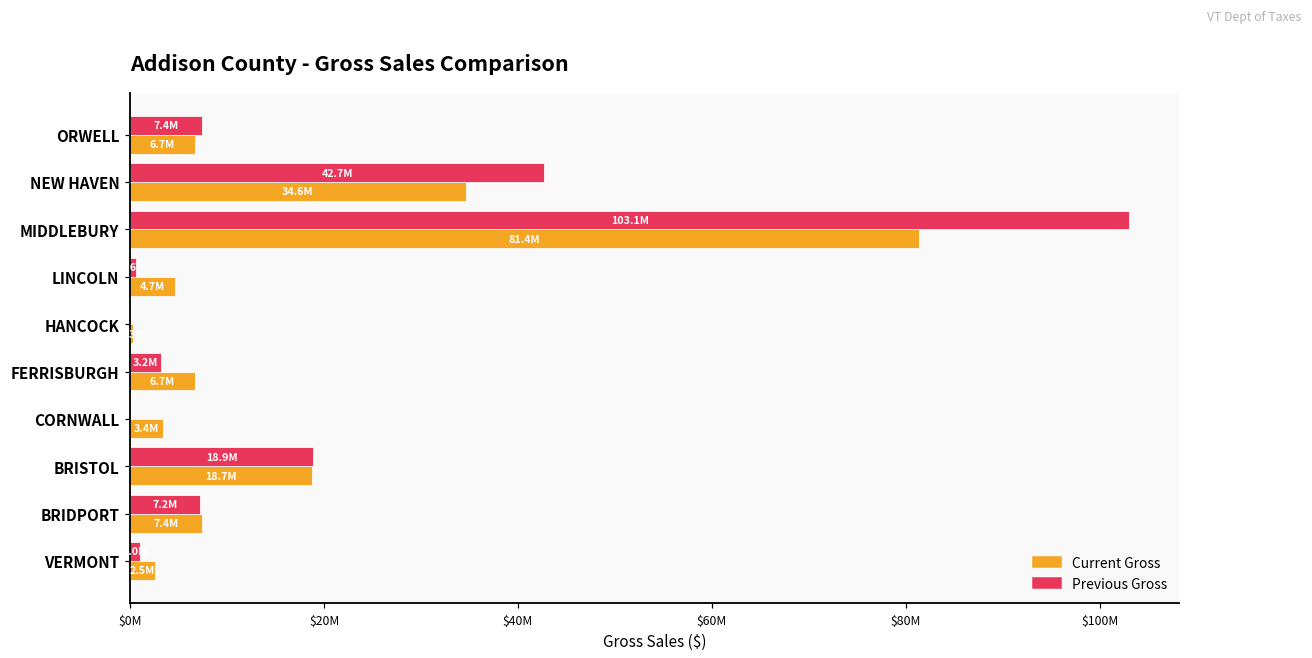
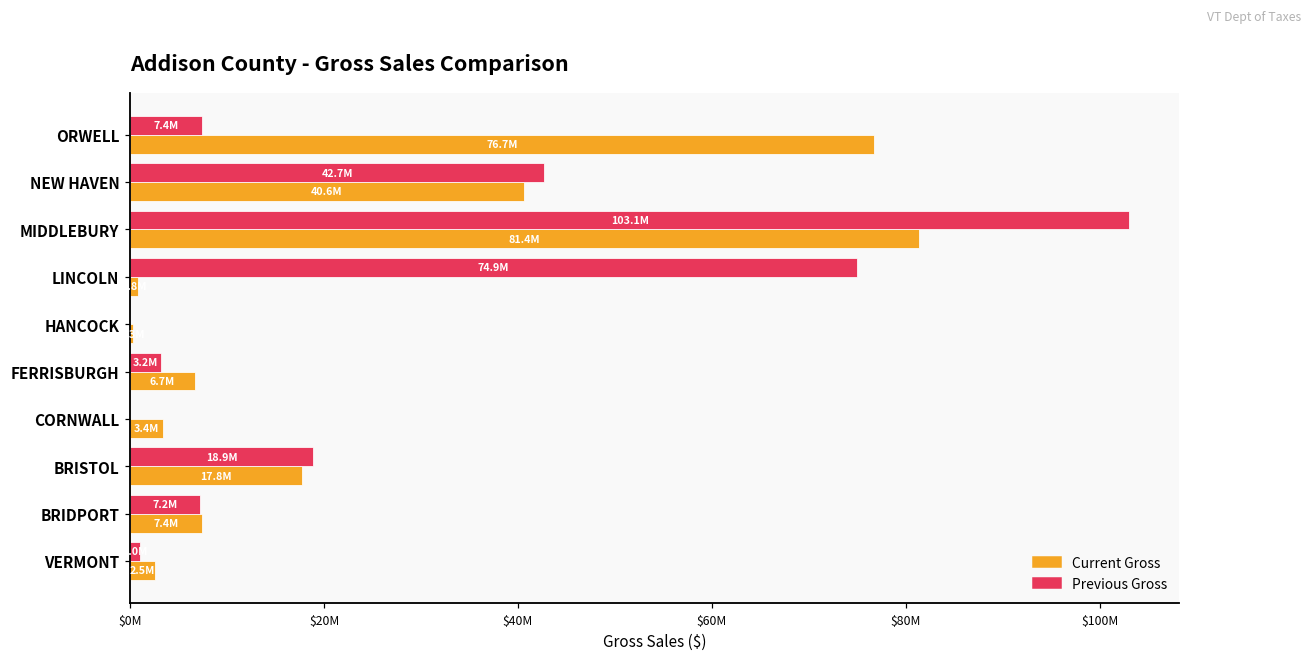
  {
    "Current Gross": {
-     "ORWELL": "6.7M",
-     "NEW HAVEN": "34.6M",
+     "ORWELL": "76.7M",
+     "NEW HAVEN": "40.6M",
      "MIDDLEBURY": "81.4M",
-     "LINCOLN": "$5000000",
+     "LINCOLN": "$1000000",
      "FERRISBURGH": "6.7M",
      "CORNWALL": "3.4M",
-     "BRISTOL": "18.7M",
+     "BRISTOL": "17.8M",
      "BRIDPORT": "7.4M",
      "VERMONT": "2.5M"
    },
    "Previous Gross": {
-     "LINCOLN": "$1000000",
+     "LINCOLN": "$75000000",
      "HANCOCK": "$0",
      "CORNWALL": "$0",
      "VERMONT": "$1000000"
    }
  }
